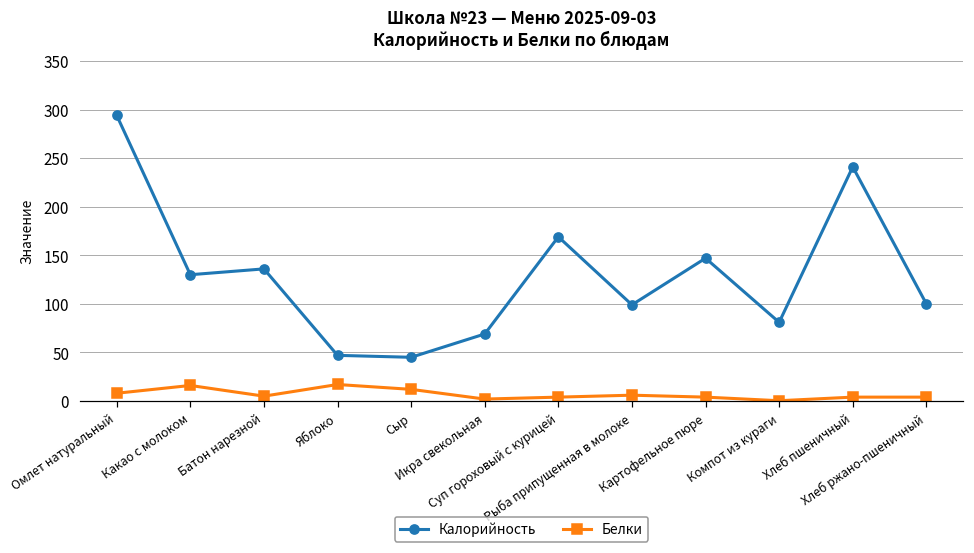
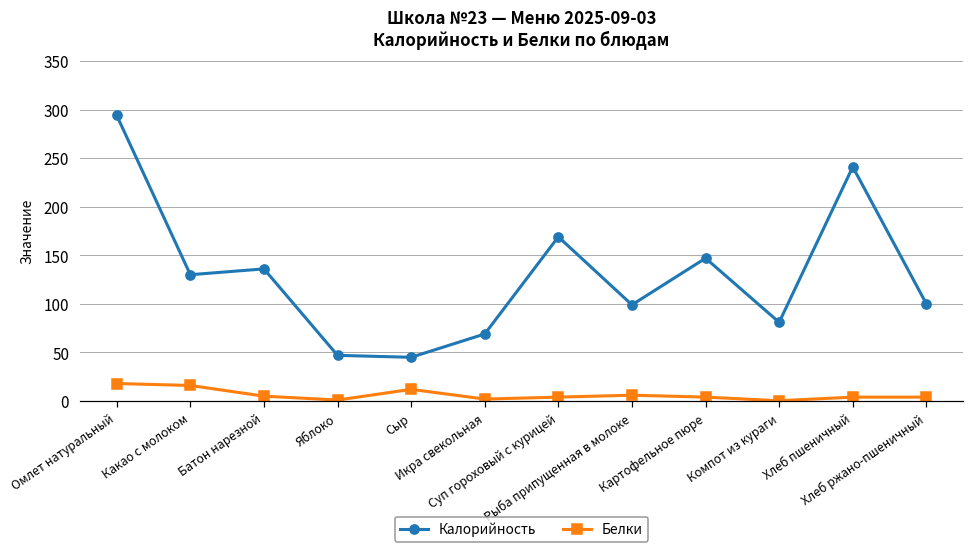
  {
    "Калорийность": {
      "Омлет натуральный": 290,
      "Какао с молоком": 130,
      "Батон нарезной": 140,
      "Яблоко": 50,
      "Сыр": 50,
      "Икра свекольная": 70,
      "Суп гороховый с курицей": 170,
      "Рыба припущенная в молоке": 100,
      "Картофельное пюре": 150,
      "Компот из кураги": 80,
      "Хлеб пшеничный": 240,
      "Хлеб ржано-пшеничный": 100
    },
    "Белки": {
-     "Омлет натуральный": 10,
+     "Омлет натуральный": 20,
      "Какао с молоком": 20,
      "Батон нарезной": 10,
-     "Яблоко": 20,
+     "Яблоко": 0,
      "Сыр": 10,
      "Икра свекольная": 0,
      "Суп гороховый с курицей": 0,
      "Рыба припущенная в молоке": 10,
      "Картофельное пюре": 0,
      "Компот из кураги": 0,
      "Хлеб пшеничный": 0,
      "Хлеб ржано-пшеничный": 0
    }
  }
